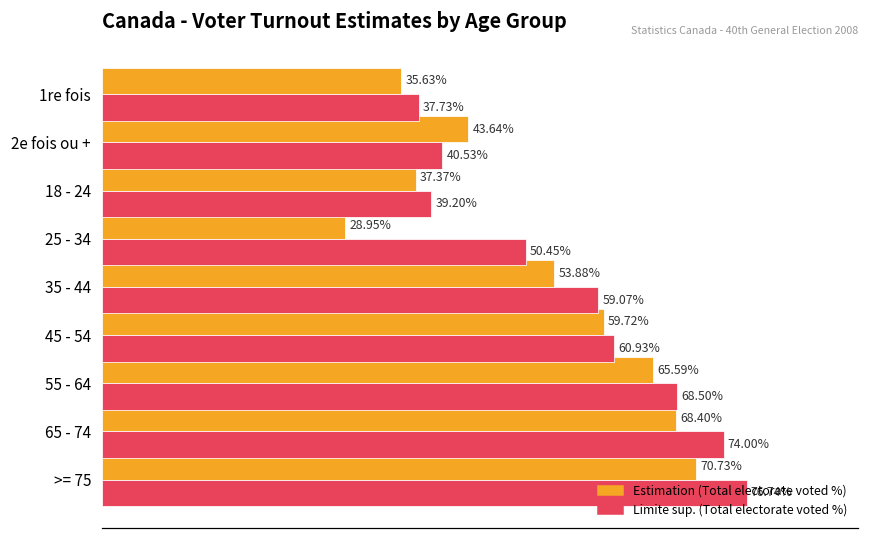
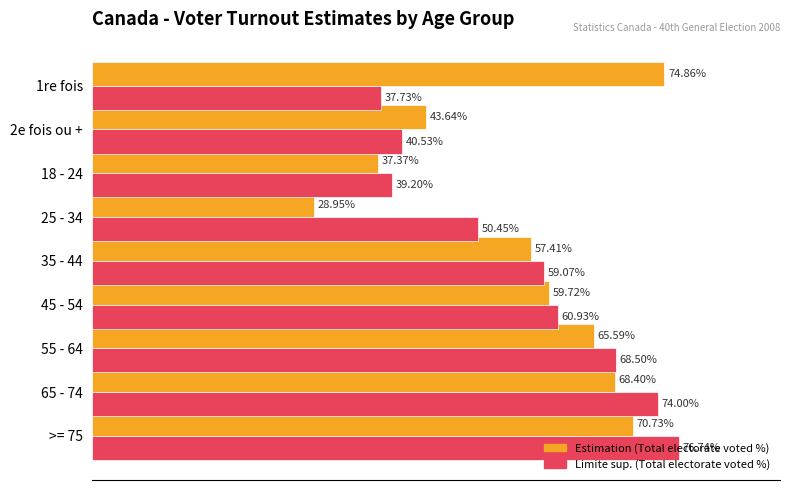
  {
    "Estimation (Total electorate voted %)": {
-     "1re fois": "35.63%",
+     "1re fois": "74.86%",
      "2e fois ou +": "43.64%",
      "18 - 24": "37.37%",
      "25 - 34": "28.95%",
-     "35 - 44": "53.88%",
+     "35 - 44": "57.41%",
      "45 - 54": "59.72%",
      "55 - 64": "65.59%",
      "65 - 74": "68.40%",
      ">= 75": "70.73%"
    },
    "Limite sup. (Total electorate voted %)": {
      "1re fois": "37.73%",
      "2e fois ou +": "40.53%",
      "18 - 24": "39.20%",
      "25 - 34": "50.45%",
      "35 - 44": "59.07%",
      "45 - 54": "60.93%",
      "55 - 64": "68.50%",
      "65 - 74": "74.00%",
      ">= 75": "76.74%"
    }
  }
